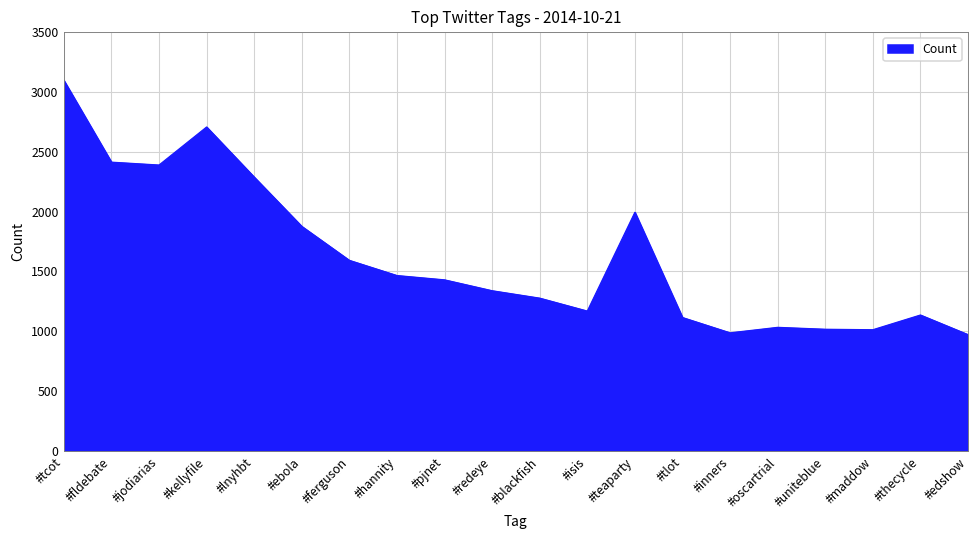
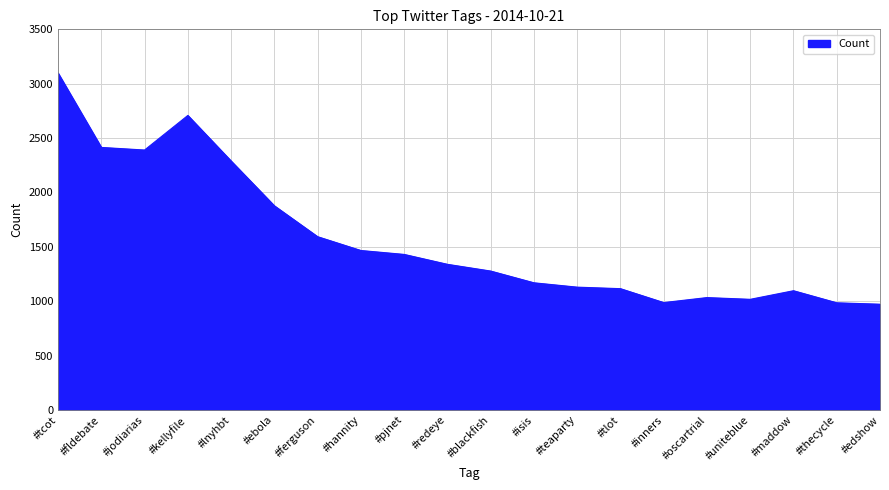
  {
    "#tcot": 3100,
    "#fldebate": 2410,
    "#jodiarias": 2390,
    "#kellyfile": 2710,
    "#lnyhbt": 2290,
    "#ebola": 1880,
    "#ferguson": 1590,
    "#hannity": 1470,
    "#pjnet": 1430,
    "#redeye": 1340,
    "#blackfish": 1280,
    "#isis": 1170,
-   "#teaparty": 2000,
+   "#teaparty": 1130,
    "#tlot": 1120,
    "#inners": 990,
    "#oscartrial": 1030,
    "#uniteblue": 1020,
-   "#maddow": 1010,
-   "#thecycle": 1140,
+   "#maddow": 1100,
+   "#thecycle": 990,
    "#edshow": 970
  }
